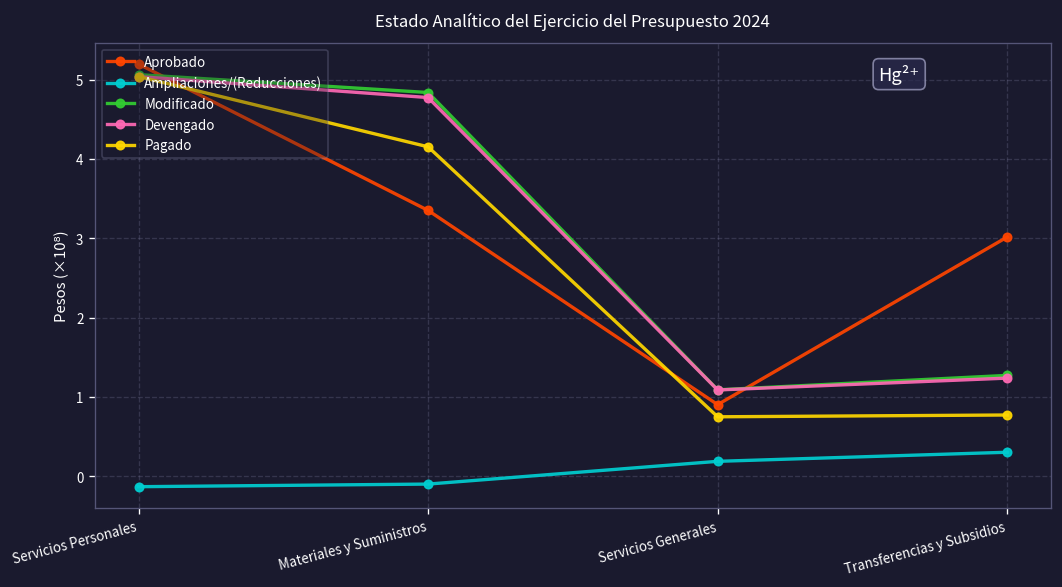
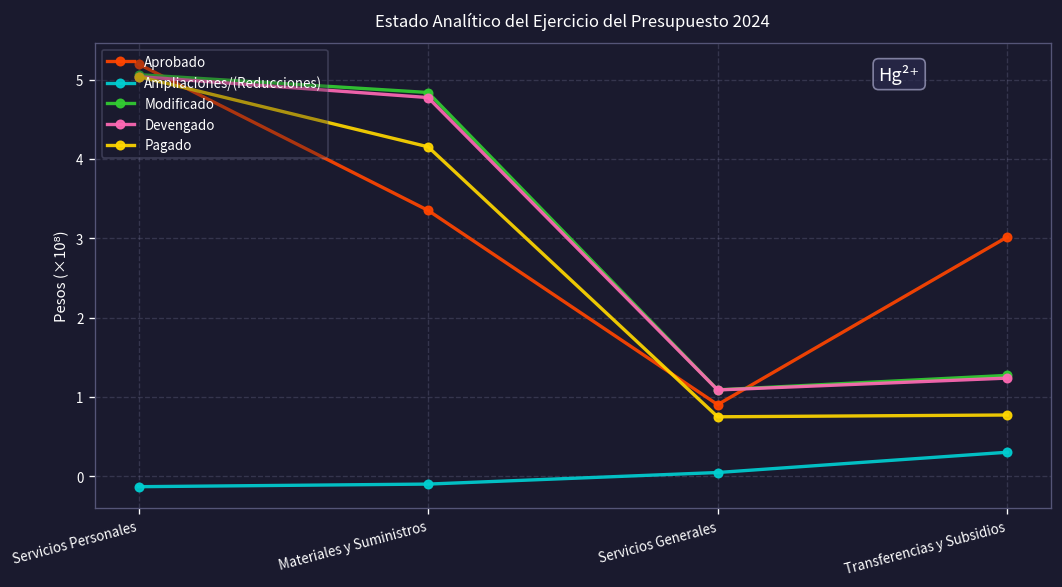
  {
    "Aprobado": {
      "Materiales y Suministros": 3.4,
      "Servicios Generales": 0.9,
      "Transferencias y Subsidios": 3.0
    },
    "Ampliaciones/(Reducciones)": {
      "Servicios Personales": -0.1,
      "Materiales y Suministros": -0.1,
-     "Servicios Generales": 0.2,
+     "Servicios Generales": 0.0,
      "Transferencias y Subsidios": 0.3
    },
    "Modificado": {
      "Materiales y Suministros": 4.8
    },
    "Devengado": {
      "Materiales y Suministros": 4.8
    },
    "Pagado": {
      "Materiales y Suministros": 4.2,
      "Servicios Generales": 0.7,
      "Transferencias y Subsidios": 0.8
    }
  }
